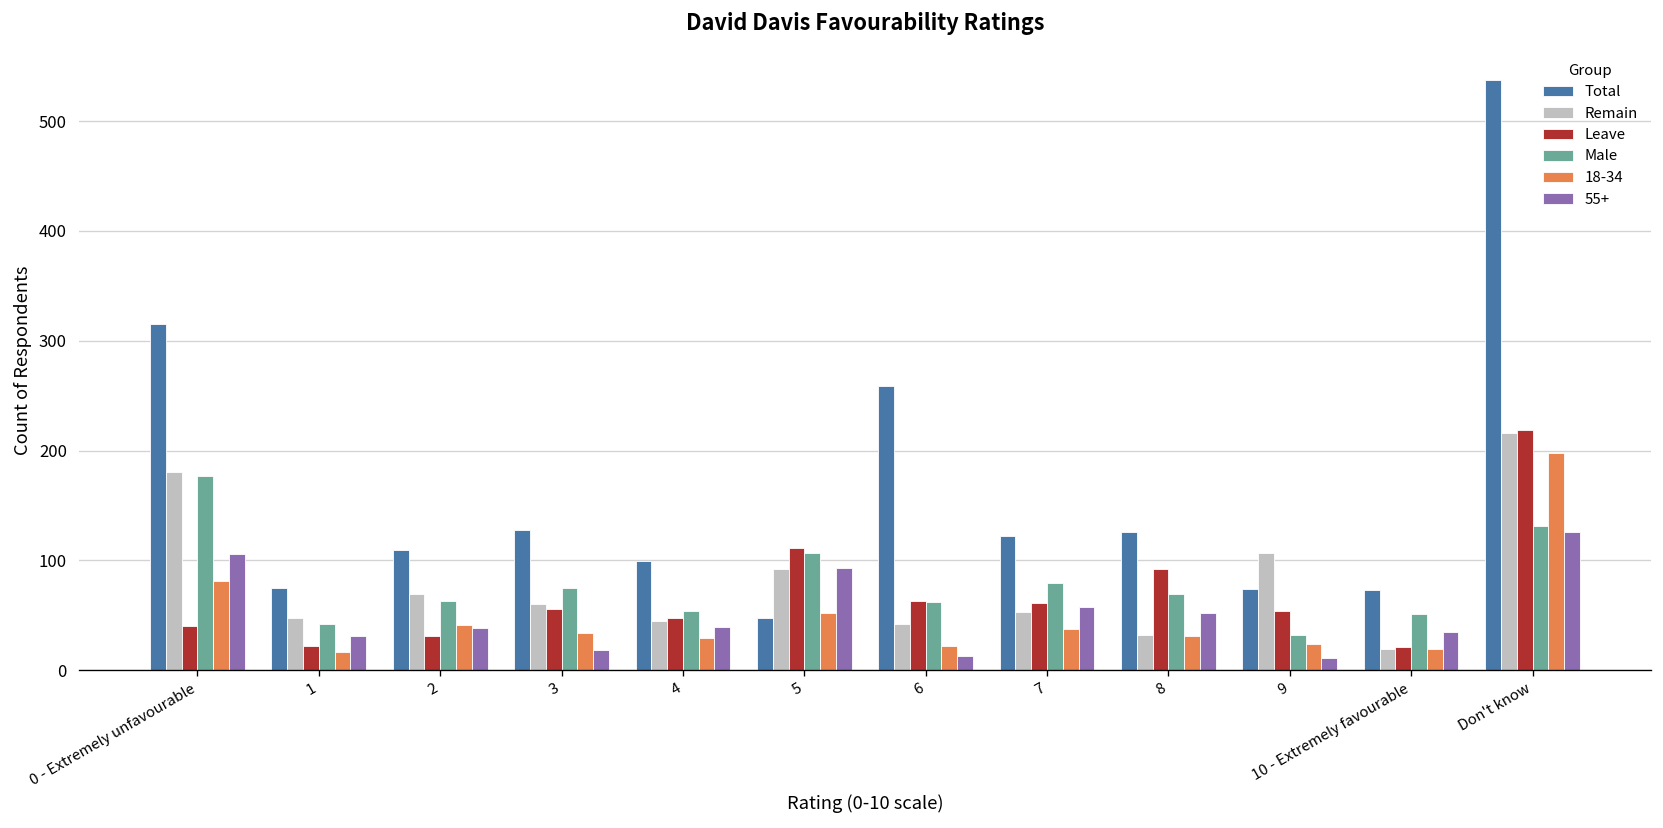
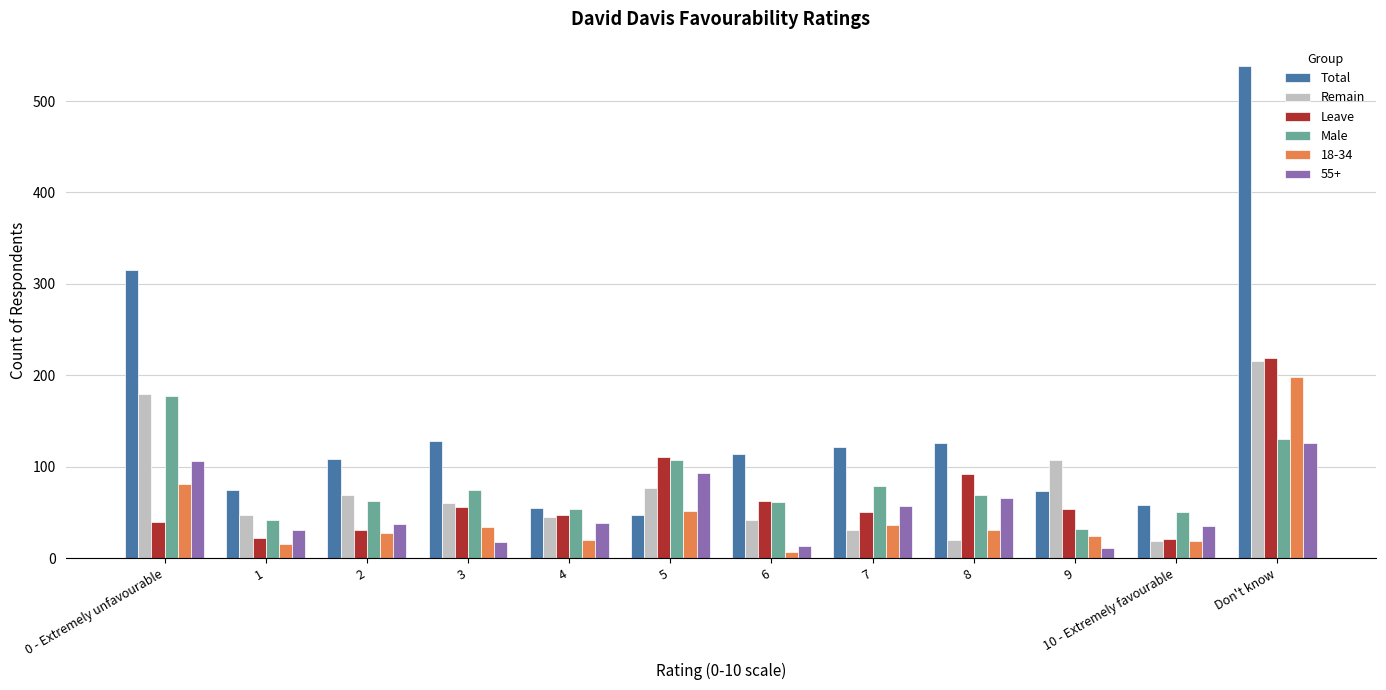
  {
    "Total": {
      "0 - Extremely unfavourable": 320,
      "1": 80,
      "2": 110,
      "3": 130,
-     "4": 100,
+     "4": 60,
      "5": 50,
-     "6": 260,
+     "6": 110,
      "7": 120,
      "8": 130,
      "9": 70,
-     "10 - Extremely favourable": 70,
+     "10 - Extremely favourable": 60,
      "Don't know": 540
    },
    "Remain": {
      "0 - Extremely unfavourable": 180,
      "1": 50,
      "2": 70,
      "3": 60,
      "4": 50,
-     "5": 90,
+     "5": 80,
      "6": 40,
-     "7": 50,
-     "8": 30,
+     "7": 30,
+     "8": 20,
      "9": 110,
      "10 - Extremely favourable": 20,
      "Don't know": 220
    },
    "Leave": {
      "0 - Extremely unfavourable": 40,
      "1": 20,
      "2": 30,
      "3": 60,
      "4": 50,
      "5": 110,
      "6": 60,
-     "7": 60,
+     "7": 50,
      "8": 90,
      "9": 50,
      "10 - Extremely favourable": 20,
      "Don't know": 220
    },
    "Male": {
      "0 - Extremely unfavourable": 180,
      "1": 40,
      "2": 60,
      "3": 80,
      "4": 50,
      "5": 110,
      "6": 60,
      "7": 80,
      "8": 70,
      "9": 30,
      "10 - Extremely favourable": 50,
      "Don't know": 130
    },
    "18-34": {
      "0 - Extremely unfavourable": 80,
      "1": 20,
-     "2": 40,
+     "2": 30,
      "3": 30,
-     "4": 30,
+     "4": 20,
      "5": 50,
-     "6": 20,
+     "6": 10,
      "7": 40,
      "8": 30,
      "9": 20,
      "10 - Extremely favourable": 20,
      "Don't know": 200
    },
    "55+": {
      "0 - Extremely unfavourable": 110,
      "1": 30,
      "2": 40,
      "3": 20,
      "4": 40,
      "5": 90,
      "6": 10,
      "7": 60,
-     "8": 50,
+     "8": 70,
      "9": 10,
      "10 - Extremely favourable": 40,
      "Don't know": 130
    }
  }
